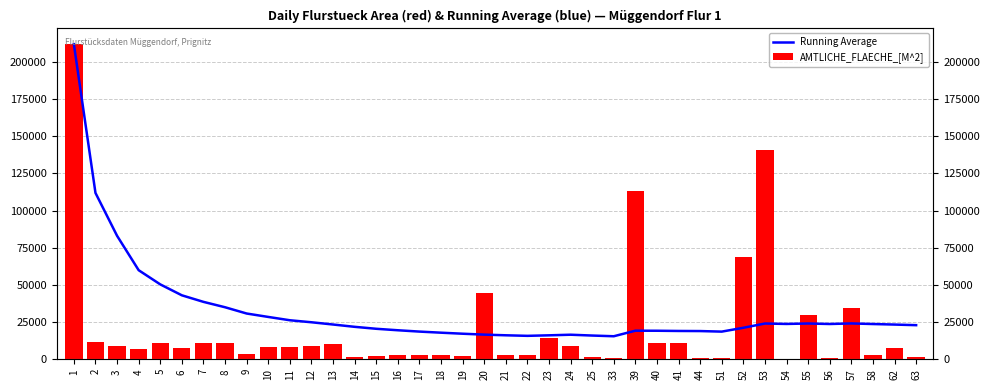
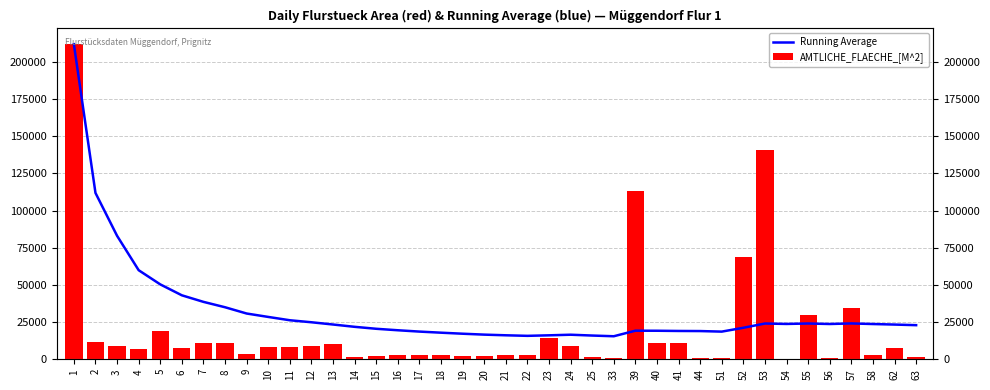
  {
    "AMTLICHE_FLAECHE_[M^2]": {
      "1": 212000,
      "2": 12000,
      "3": 9000,
      "4": 7000,
-     "5": 11000,
+     "5": 19000,
      "6": 8000,
      "7": 11000,
      "8": 11000,
      "9": 3000,
      "10": 8000,
      "11": 8000,
      "12": 9000,
      "13": 11000,
      "15": 2000,
      "16": 3000,
      "17": 3000,
      "18": 3000,
      "19": 2000,
-     "20": 45000,
+     "20": 2000,
      "21": 3000,
      "22": 3000,
      "23": 14000,
      "24": 9000,
      "39": 113000,
      "40": 11000,
      "41": 11000,
      "52": 69000,
      "53": 141000,
      "55": 30000,
      "57": 34000,
      "58": 3000,
      "62": 7000
    },
    "Running Average": {
      "1": 212000,
      "2": 112000,
      "3": 83000,
      "4": 60000,
      "5": 50000,
      "6": 43000,
      "7": 39000,
      "8": 35000,
      "9": 31000,
      "10": 28000,
      "11": 26000,
      "12": 25000,
      "13": 23000,
      "14": 22000,
      "15": 21000,
      "16": 20000,
      "17": 19000,
      "18": 18000,
      "19": 17000,
      "20": 17000,
      "21": 16000,
      "22": 16000,
      "23": 16000,
      "24": 17000,
      "25": 16000,
      "33": 15000,
      "39": 19000,
      "40": 19000,
      "41": 19000,
      "44": 19000,
      "51": 19000,
      "52": 21000,
      "53": 24000,
      "54": 24000,
      "55": 24000,
      "56": 24000,
      "57": 24000,
      "58": 24000,
      "62": 23000,
      "63": 23000
    }
  }
